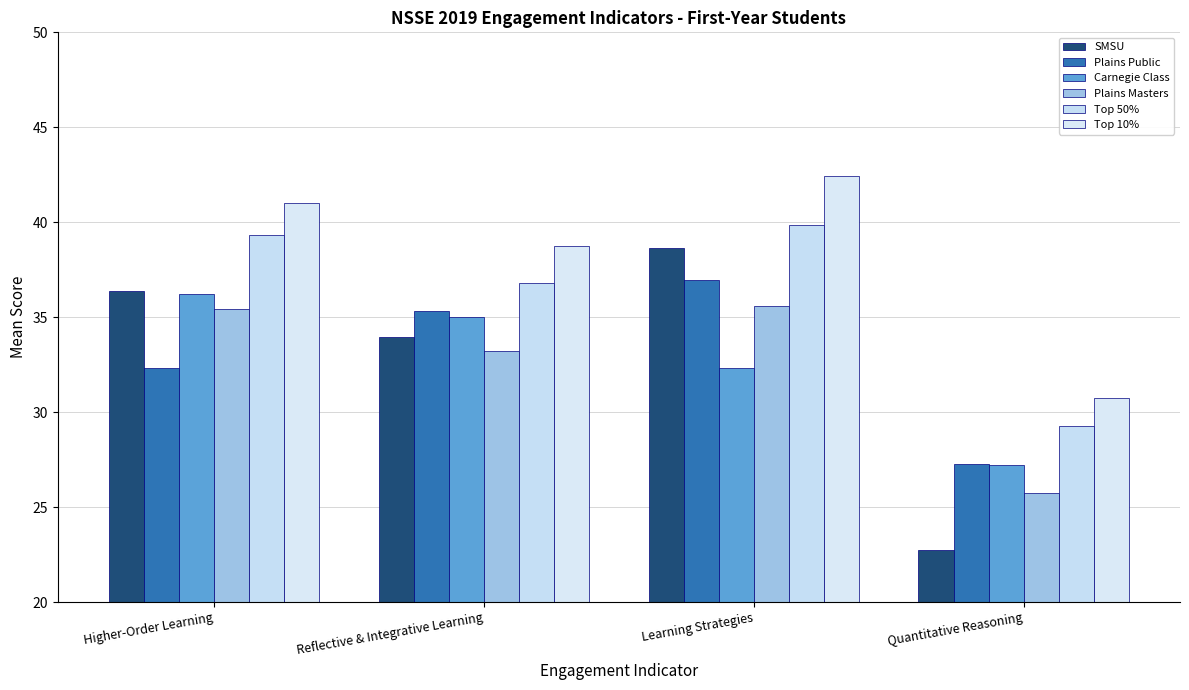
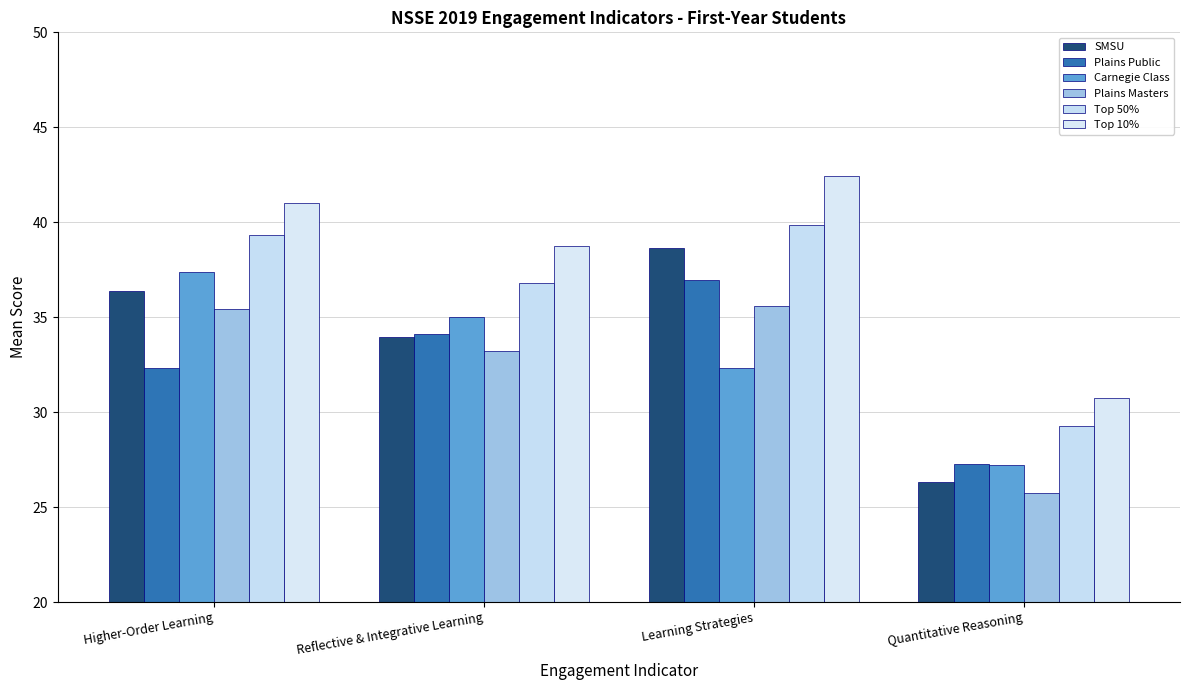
  {
    "SMSU": {
      "Higher-Order Learning": 36.4,
      "Reflective & Integrative Learning": 34.0,
      "Learning Strategies": 38.7,
-     "Quantitative Reasoning": 22.7
+     "Quantitative Reasoning": 26.4
    },
    "Plains Public": {
      "Higher-Order Learning": 32.4,
-     "Reflective & Integrative Learning": 35.3,
+     "Reflective & Integrative Learning": 34.1,
      "Learning Strategies": 37.0,
      "Quantitative Reasoning": 27.3
    },
    "Carnegie Class": {
-     "Higher-Order Learning": 36.2,
+     "Higher-Order Learning": 37.4,
      "Reflective & Integrative Learning": 35.0,
      "Learning Strategies": 32.3,
      "Quantitative Reasoning": 27.2
    }
  }
